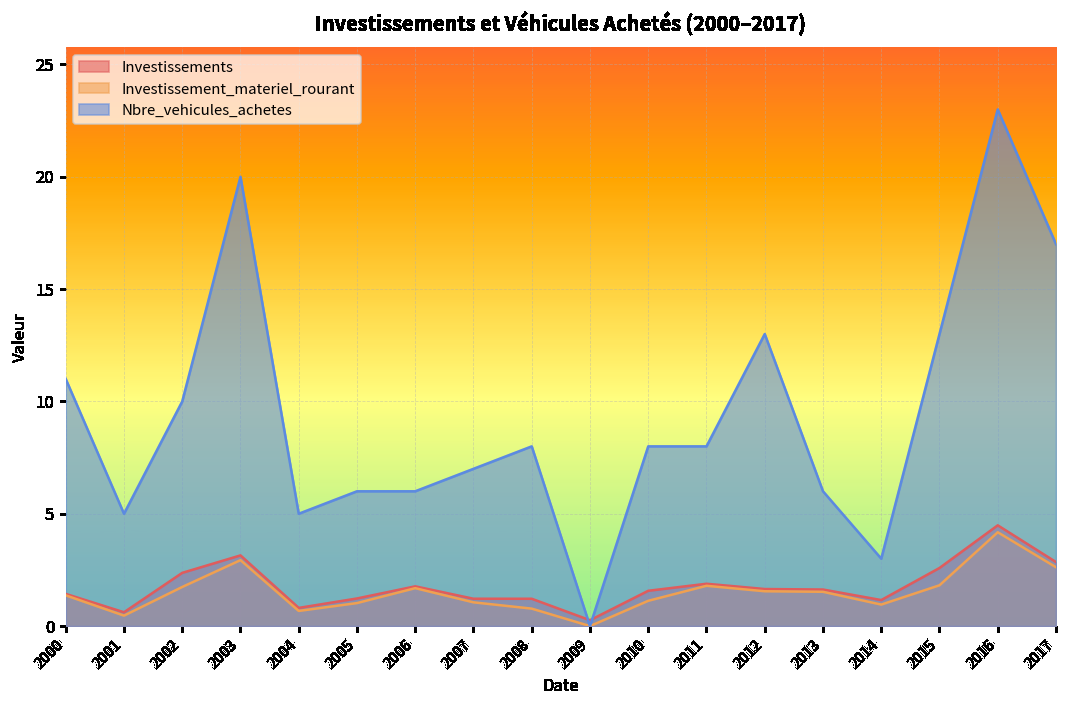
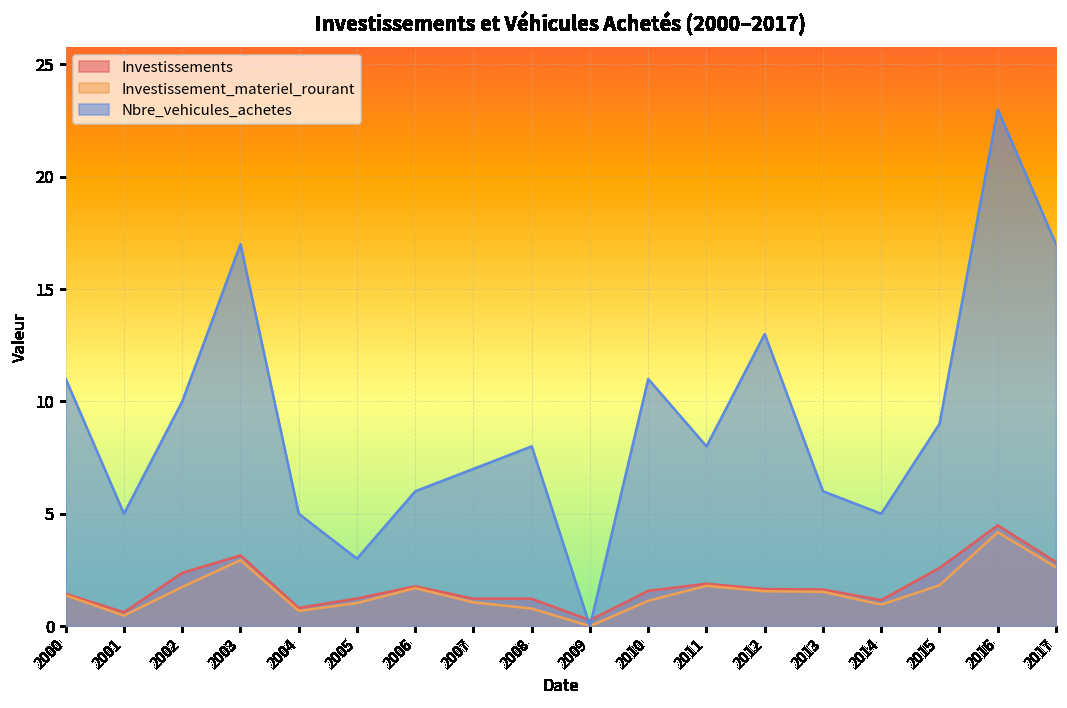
  {
    "Nbre_vehicules_achetes": {
      "2000": 11,
      "2001": 5,
      "2002": 10,
-     "2003": 20,
+     "2003": 17,
      "2004": 5,
-     "2005": 6,
+     "2005": 3,
      "2006": 6,
      "2007": 7,
      "2008": 8,
-     "2010": 8,
+     "2010": 11,
      "2011": 8,
      "2012": 13,
      "2013": 6,
-     "2014": 3,
-     "2015": 13,
+     "2014": 5,
+     "2015": 9,
      "2016": 23,
      "2017": 17
    }
  }
